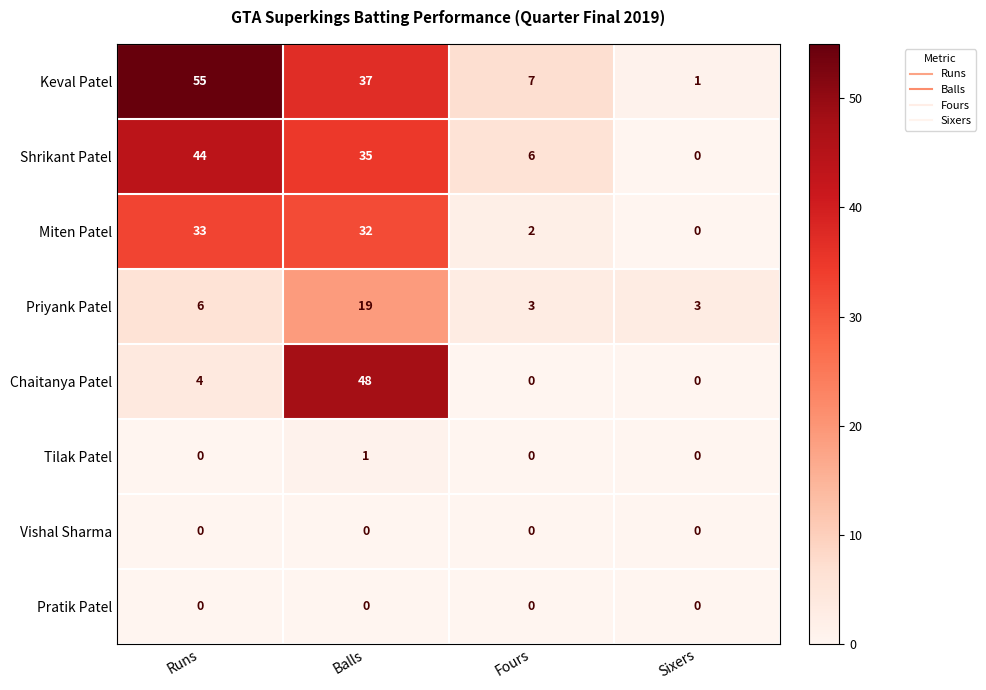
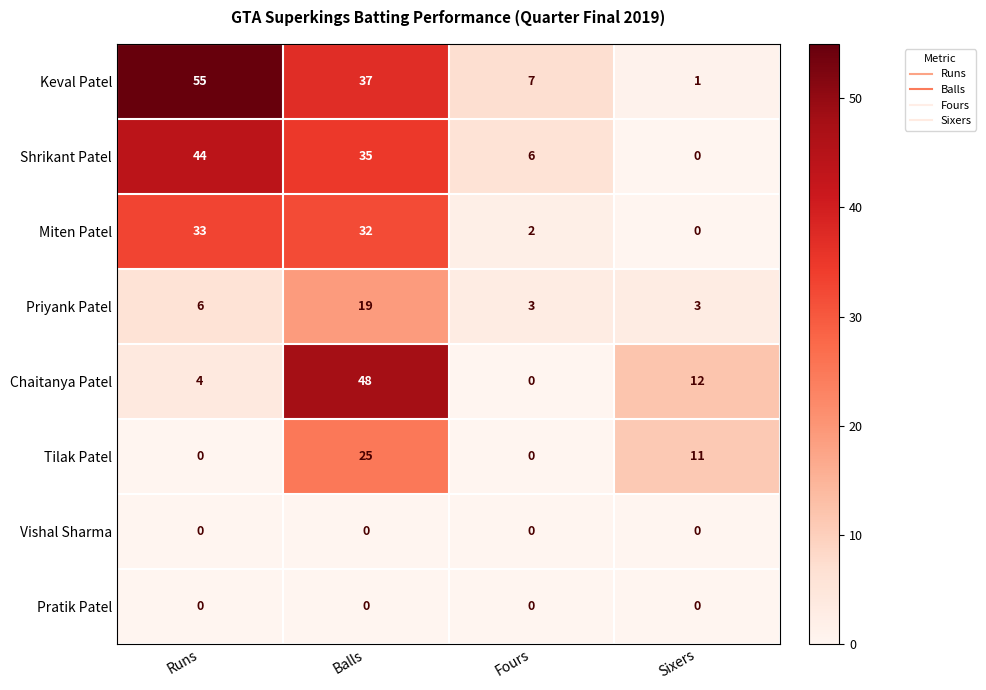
  {
    "Keval Patel": {
      "Runs": 55,
      "Balls": 37,
      "Fours": 7,
      "Sixers": 1
    },
    "Shrikant Patel": {
      "Runs": 44,
      "Balls": 35,
      "Fours": 6,
      "Sixers": 0
    },
    "Miten Patel": {
      "Runs": 33,
      "Balls": 32,
      "Fours": 2,
      "Sixers": 0
    },
    "Priyank Patel": {
      "Runs": 6,
      "Balls": 19,
      "Fours": 3,
      "Sixers": 3
    },
    "Chaitanya Patel": {
      "Runs": 4,
      "Balls": 48,
      "Fours": 0,
-     "Sixers": 0
+     "Sixers": 12
    },
    "Tilak Patel": {
      "Runs": 0,
-     "Balls": 1,
+     "Balls": 25,
      "Fours": 0,
-     "Sixers": 0
+     "Sixers": 11
    },
    "Vishal Sharma": {
      "Runs": 0,
      "Balls": 0,
      "Fours": 0,
      "Sixers": 0
    },
    "Pratik Patel": {
      "Runs": 0,
      "Balls": 0,
      "Fours": 0,
      "Sixers": 0
    }
  }
